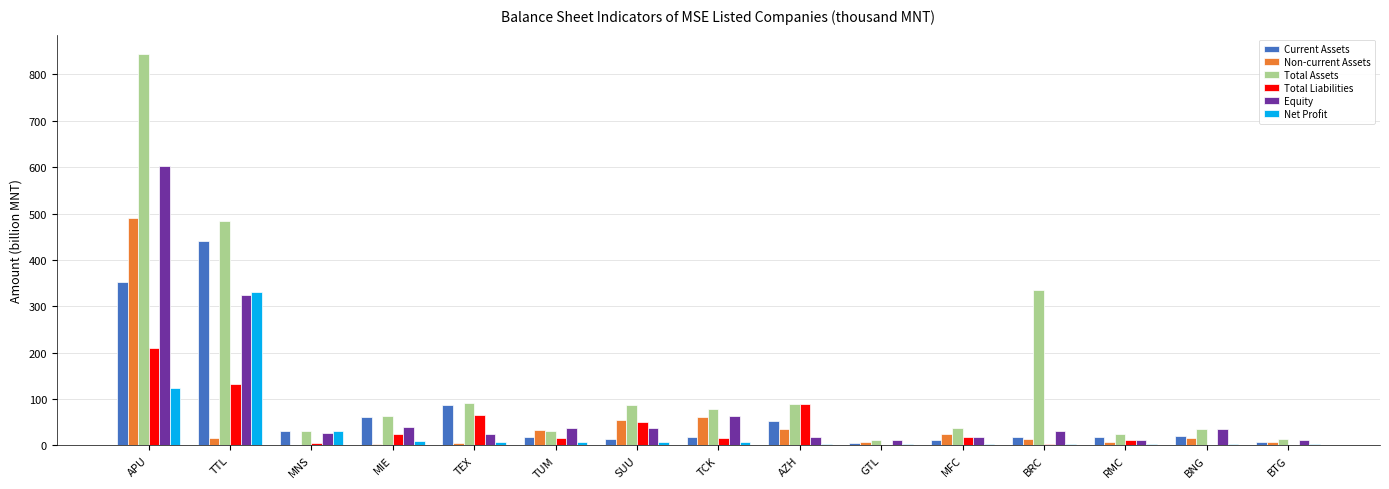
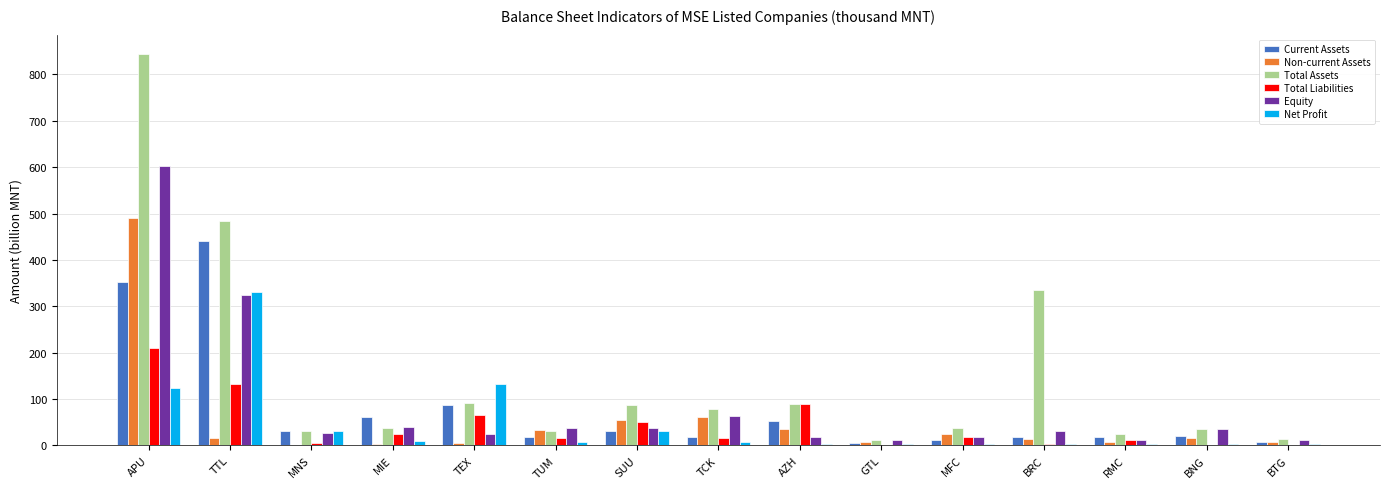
  {
    "Current Assets": {
      "APU": 350,
      "TTL": 440,
      "MNS": 30,
      "MIE": 60,
      "TEX": 90,
      "TUM": 20,
-     "SUU": 10,
+     "SUU": 30,
      "TCK": 20,
      "AZH": 50,
      "MFC": 10,
      "BRC": 20,
      "RMC": 20,
      "BNG": 20,
      "BTG": 10
    },
    "Non-current Assets": {
      "APU": 490,
      "TTL": 20,
      "MNS": 0,
      "TUM": 30,
      "SUU": 60,
      "TCK": 60,
      "AZH": 40,
      "GTL": 10,
      "MFC": 20,
      "BRC": 10,
      "RMC": 10,
      "BNG": 20,
      "BTG": 10
    },
    "Total Assets": {
      "APU": 840,
      "TTL": 480,
      "MNS": 30,
-     "MIE": 60,
+     "MIE": 40,
      "TEX": 90,
      "TUM": 30,
      "SUU": 90,
      "TCK": 80,
      "AZH": 90,
      "GTL": 10,
      "MFC": 40,
      "BRC": 340,
      "RMC": 20,
      "BNG": 40,
      "BTG": 10
    },
    "Total Liabilities": {
      "APU": 210,
      "TTL": 130,
      "MIE": 20,
      "TEX": 70,
      "TUM": 20,
      "SUU": 50,
      "TCK": 20,
      "AZH": 90,
      "MFC": 20,
      "RMC": 10
    },
    "Equity": {
      "APU": 600,
      "TTL": 320,
      "MNS": 30,
      "MIE": 40,
      "TEX": 30,
      "TUM": 40,
      "SUU": 40,
      "TCK": 60,
      "AZH": 20,
      "GTL": 10,
      "MFC": 20,
      "BRC": 30,
      "RMC": 10,
      "BNG": 30,
      "BTG": 10
    },
    "Net Profit": {
      "APU": 120,
      "TTL": 330,
      "MNS": 30,
      "MIE": 10,
-     "TEX": 10,
+     "TEX": 130,
      "TUM": 10,
-     "SUU": 10,
+     "SUU": 30,
      "TCK": 10
    }
  }
